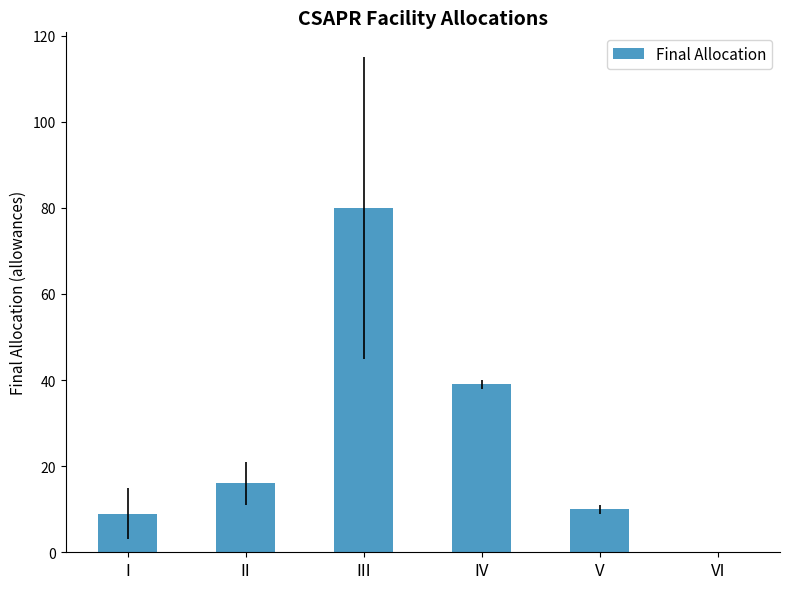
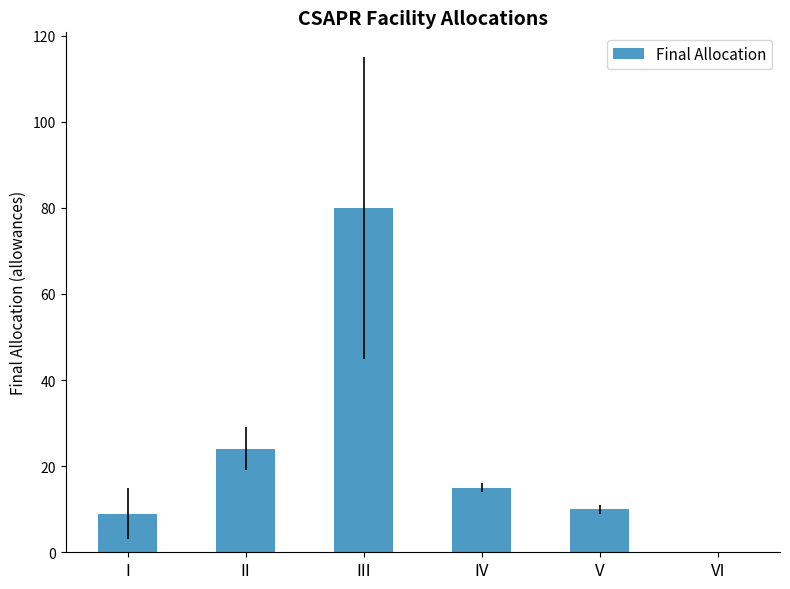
  {
    "I": 9,
-   "II": 16,
+   "II": 24,
    "III": 80,
-   "IV": 39,
+   "IV": 15,
    "V": 10,
    "VI": 0
  }
